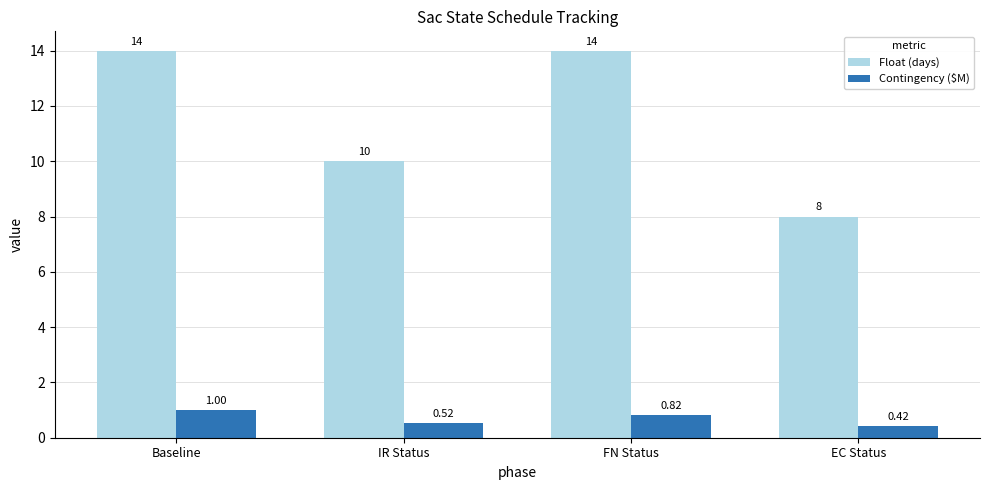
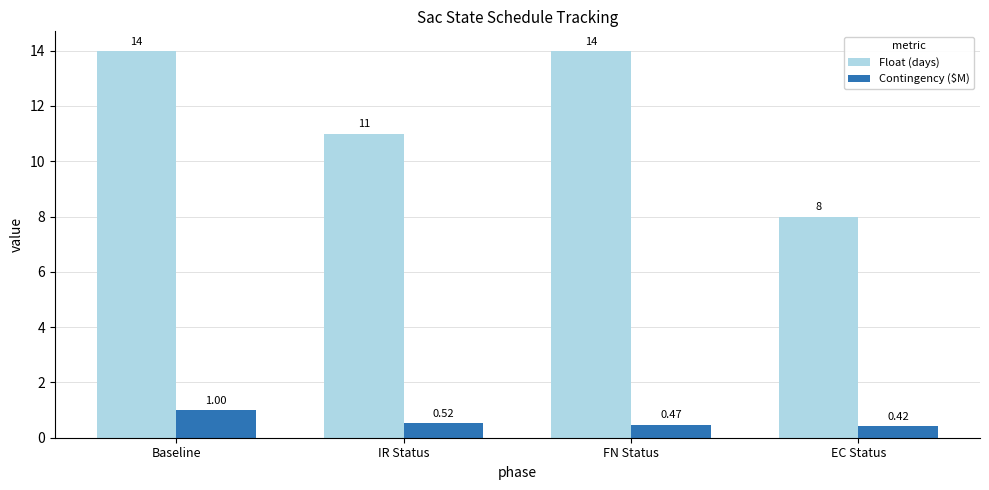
  {
    "Float (days)": {
      "Baseline": 14,
-     "IR Status": 10,
+     "IR Status": 11,
      "FN Status": 14,
      "EC Status": 8
    },
    "Contingency ($M)": {
      "Baseline": 1.00,
      "IR Status": 0.52,
-     "FN Status": 0.82,
+     "FN Status": 0.47,
      "EC Status": 0.42
    }
  }
